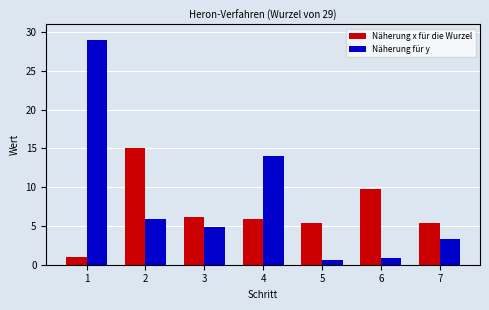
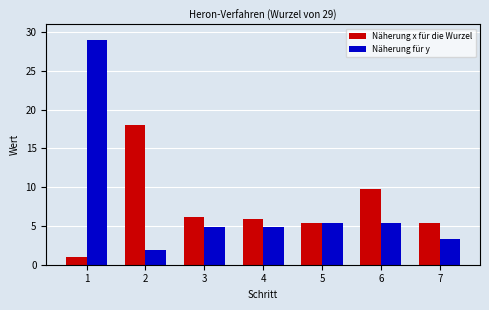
  {
    "Näherung x für die Wurzel": {
      "1": 1,
-     "2": 15,
+     "2": 18,
      "3": 6,
      "4": 6,
      "5": 5,
      "6": 10,
      "7": 5
    },
    "Näherung für y": {
      "1": 29,
-     "2": 6,
+     "2": 2,
      "3": 5,
-     "4": 14,
-     "5": 1,
-     "6": 1,
+     "4": 5,
+     "5": 5,
+     "6": 5,
      "7": 3
    }
  }
